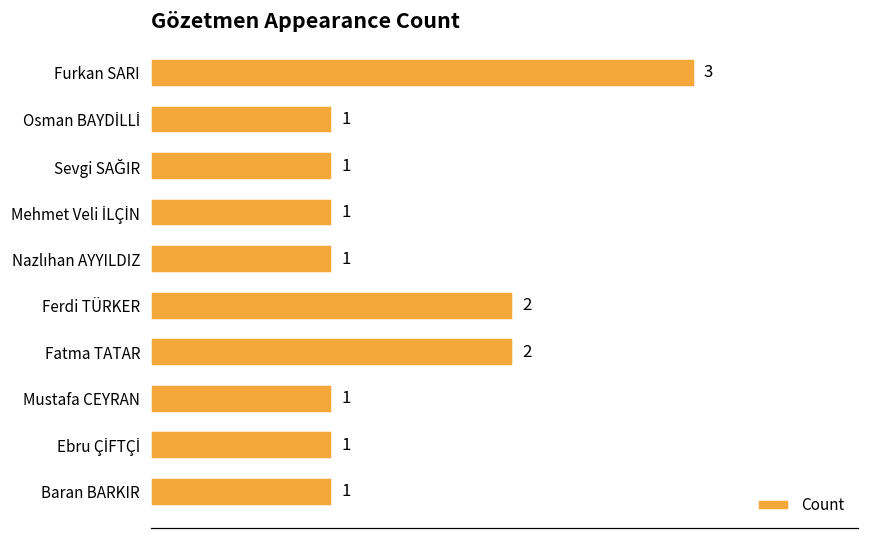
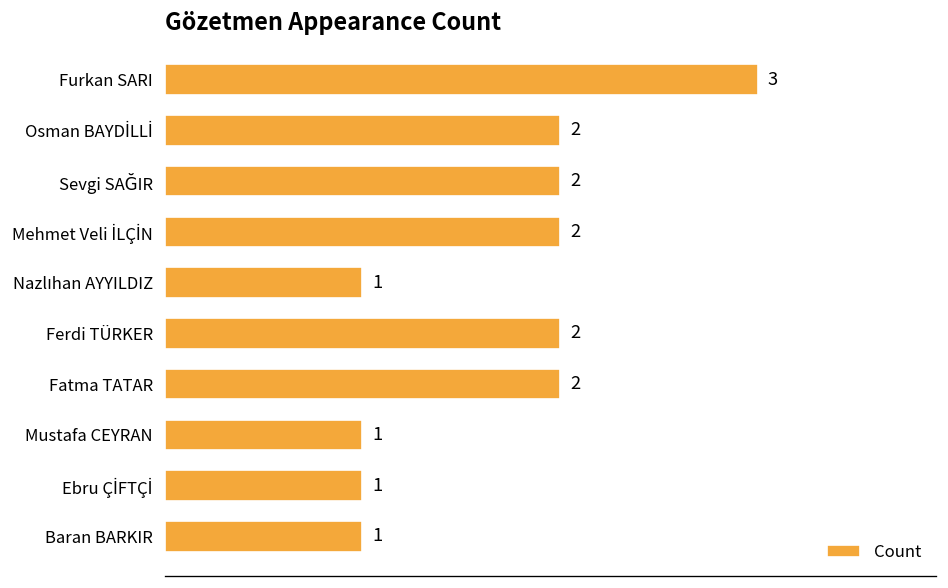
  {
    "Furkan SARI": 3,
-   "Osman BAYDİLLİ": 1,
-   "Sevgi SAĞIR": 1,
-   "Mehmet Veli İLÇİN": 1,
+   "Osman BAYDİLLİ": 2,
+   "Sevgi SAĞIR": 2,
+   "Mehmet Veli İLÇİN": 2,
    "Nazlıhan AYYILDIZ": 1,
    "Ferdi TÜRKER": 2,
    "Fatma TATAR": 2,
    "Mustafa CEYRAN": 1,
    "Ebru ÇİFTÇİ": 1,
    "Baran BARKIR": 1
  }
